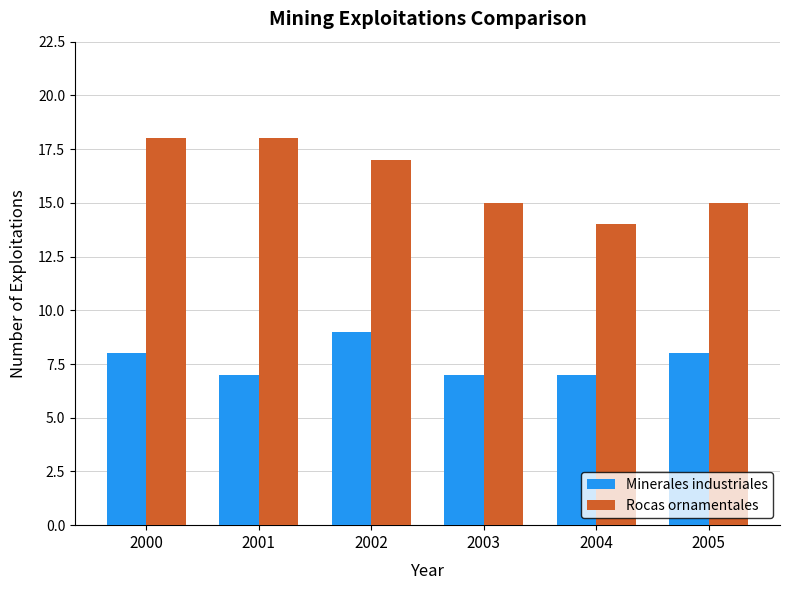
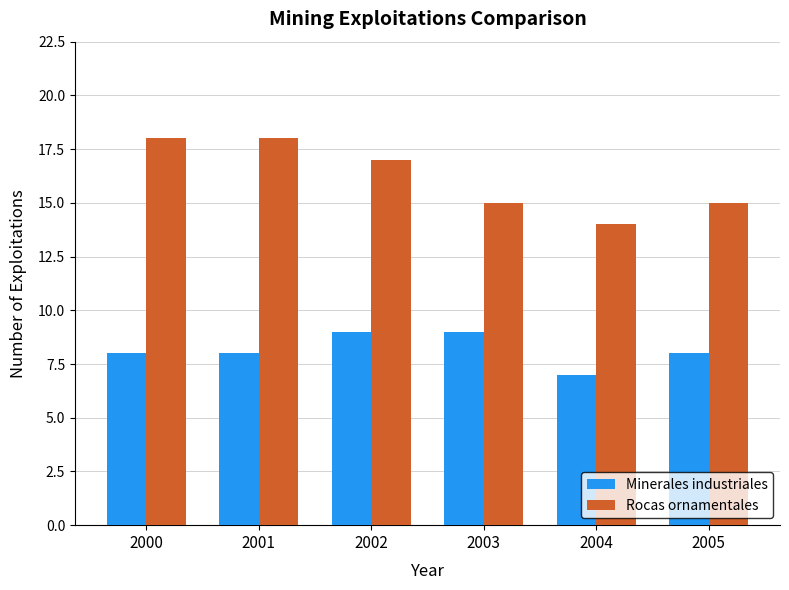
  {
    "Minerales industriales": {
      "2000": 8,
-     "2001": 7,
+     "2001": 8,
      "2002": 9,
-     "2003": 7,
+     "2003": 9,
      "2004": 7,
      "2005": 8
    },
    "Rocas ornamentales": {
      "2000": 18,
      "2001": 18,
      "2002": 17,
      "2003": 15,
      "2004": 14,
      "2005": 15
    }
  }
